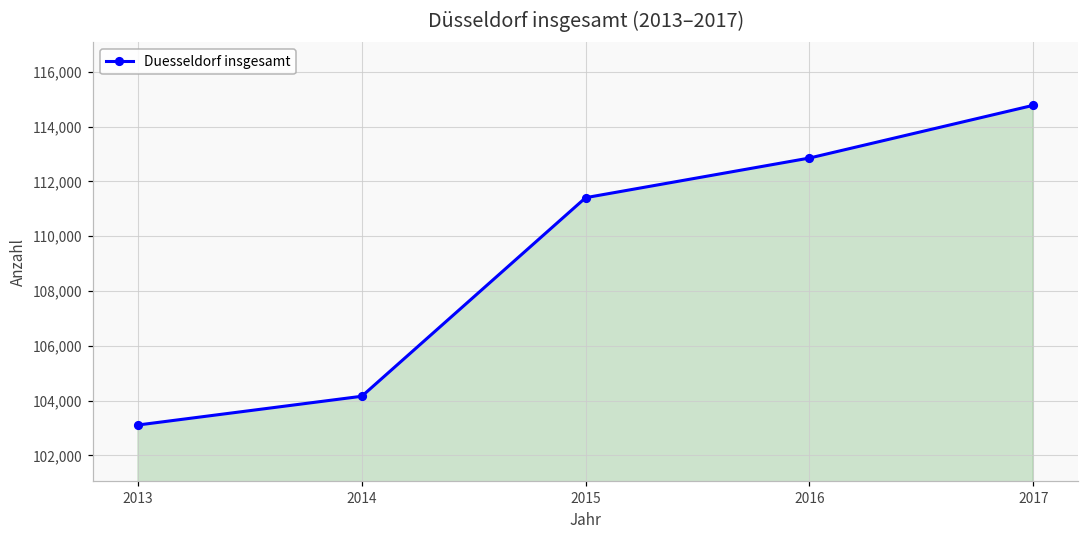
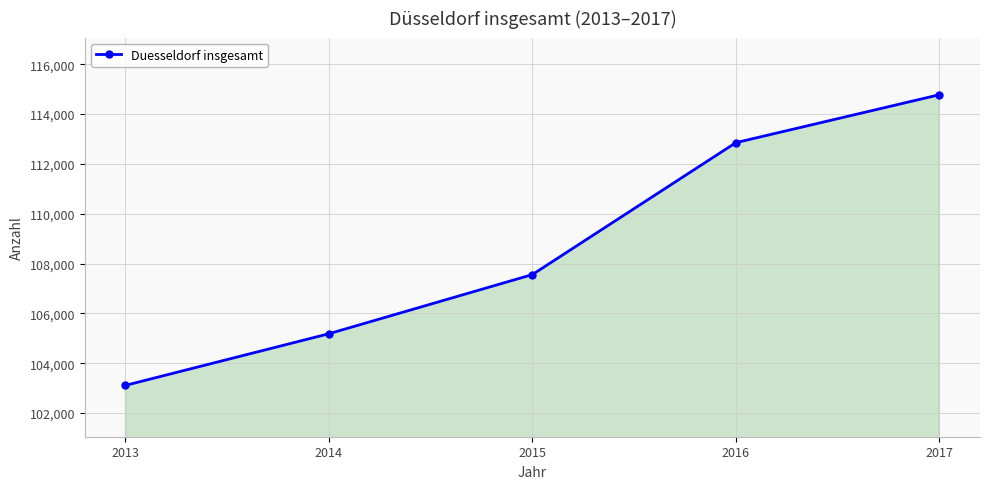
  {
    "2013": "103,100",
-   "2014": "104,200",
-   "2015": "111,400",
+   "2014": "105,200",
+   "2015": "107,600",
    "2016": "112,900",
    "2017": "114,800"
  }
